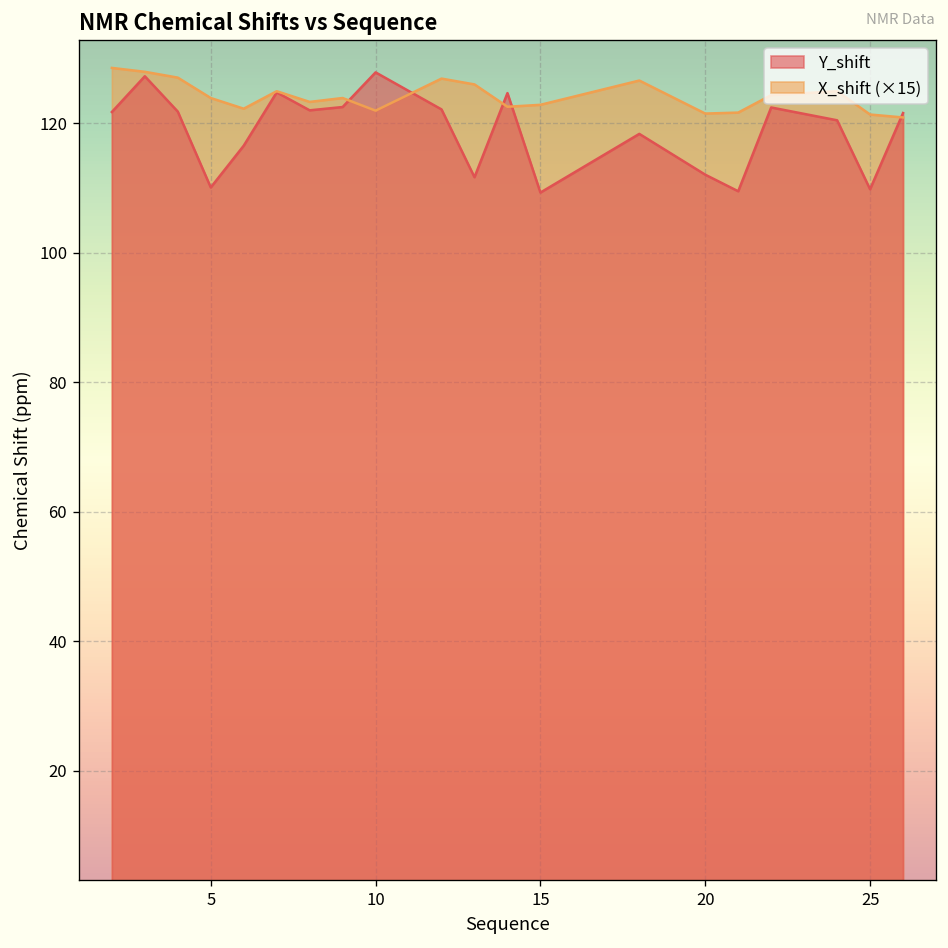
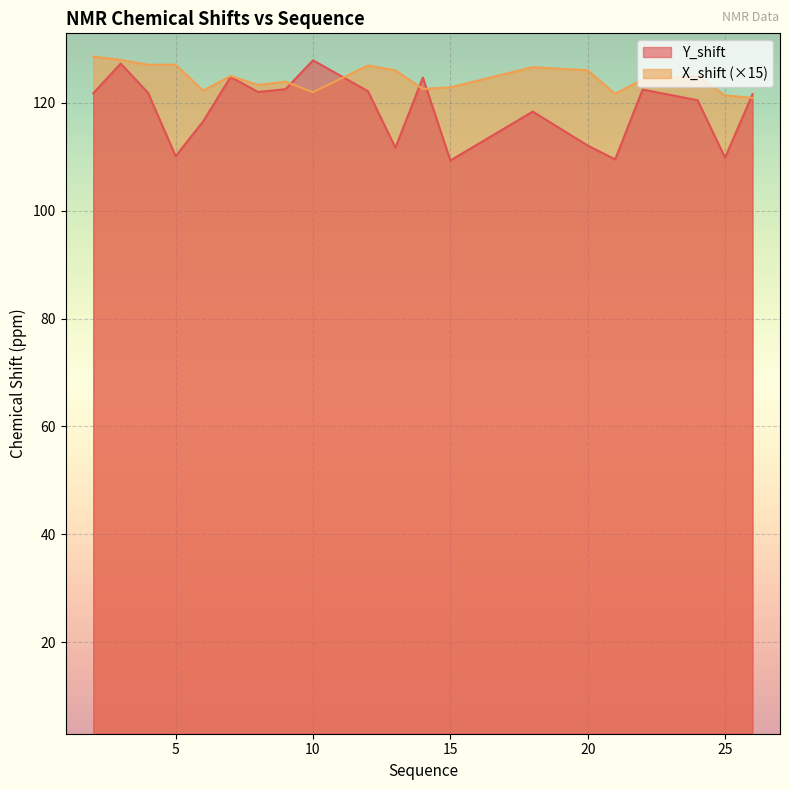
  {
    "Y_shift": {
      "5": 110,
      "10": 128,
      "15": 109,
      "20": 112,
      "25": 110
    },
    "X_shift (×15)": {
-     "5": 124,
+     "5": 127,
      "10": 122,
      "15": 123,
-     "20": 122,
+     "20": 126,
      "25": 121
    }
  }
